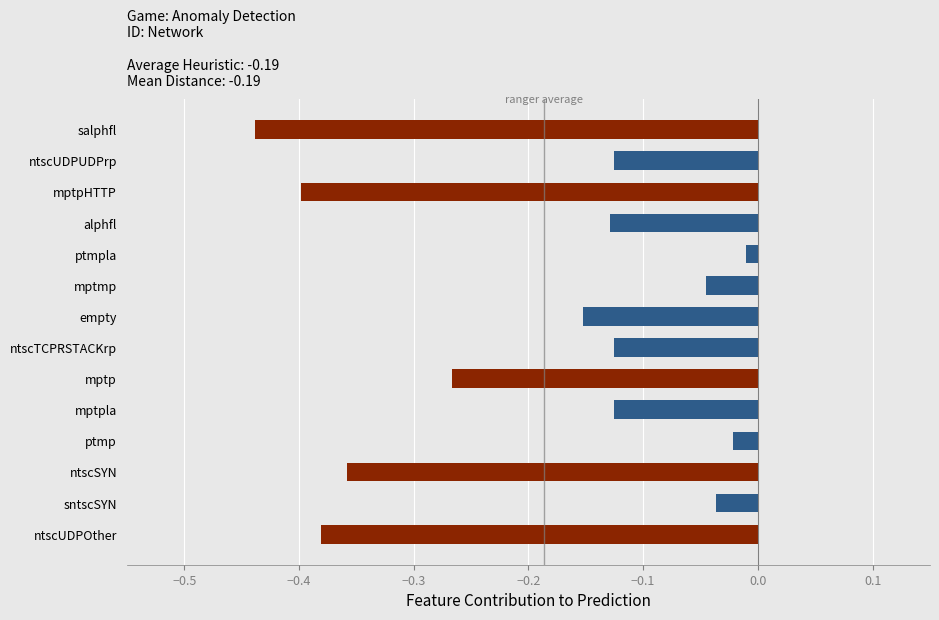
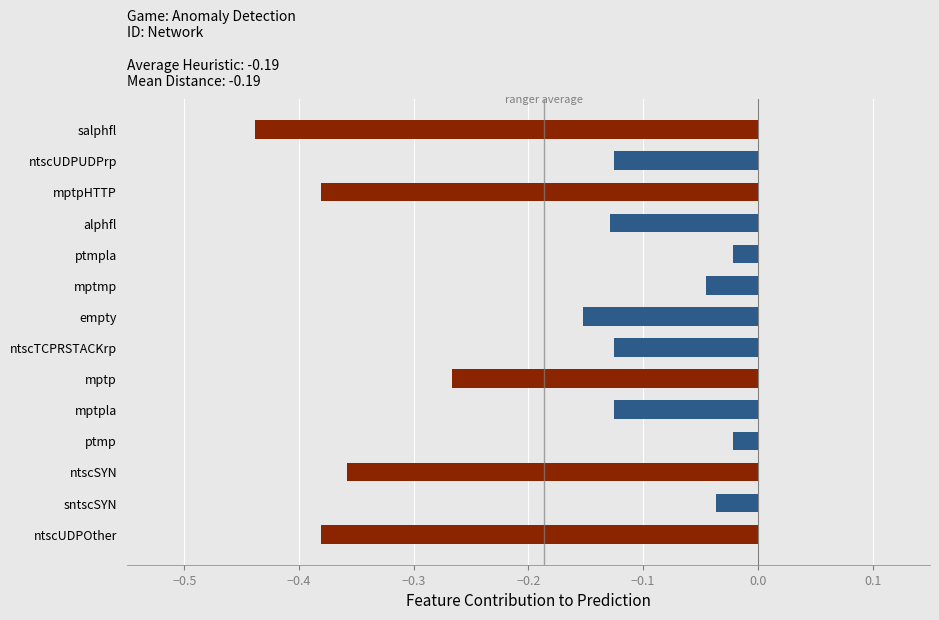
  {
    "salphfl": -0.438,
    "ntscUDPUDPrp": -0.126,
-   "mptpHTTP": -0.398,
+   "mptpHTTP": -0.381,
    "alphfl": -0.129,
-   "ptmpla": -0.010,
+   "ptmpla": -0.022,
    "mptmp": -0.045,
    "empty": -0.152,
    "ntscTCPRSTACKrp": -0.126,
    "mptp": -0.266,
    "mptpla": -0.126,
    "ptmp": -0.022,
    "ntscSYN": -0.358,
    "sntscSYN": -0.036,
    "ntscUDPOther": -0.381
  }
